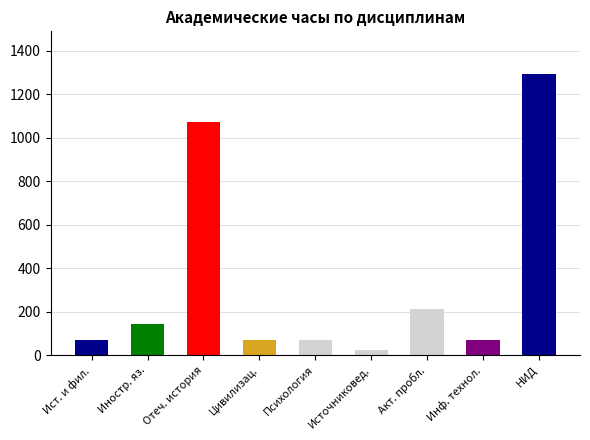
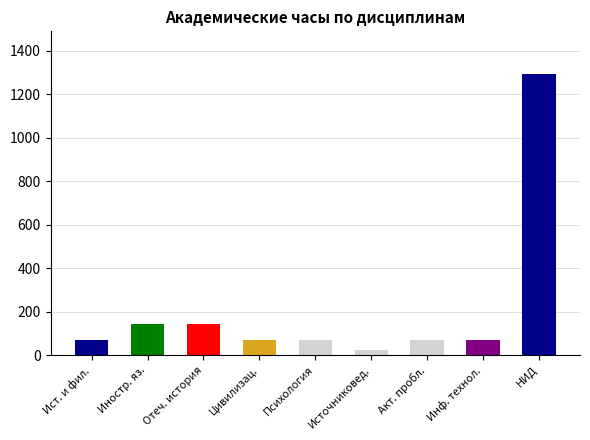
  {
    "Ист. и фил.": 70,
    "Иностр. яз.": 140,
-   "Отеч. история": 1080,
+   "Отеч. история": 140,
    "Цивилизац.": 70,
    "Психология": 70,
    "Источниковед.": 30,
-   "Акт. пробл.": 210,
+   "Акт. пробл.": 70,
    "Инф. технол.": 70,
    "НИД": 1300
  }
